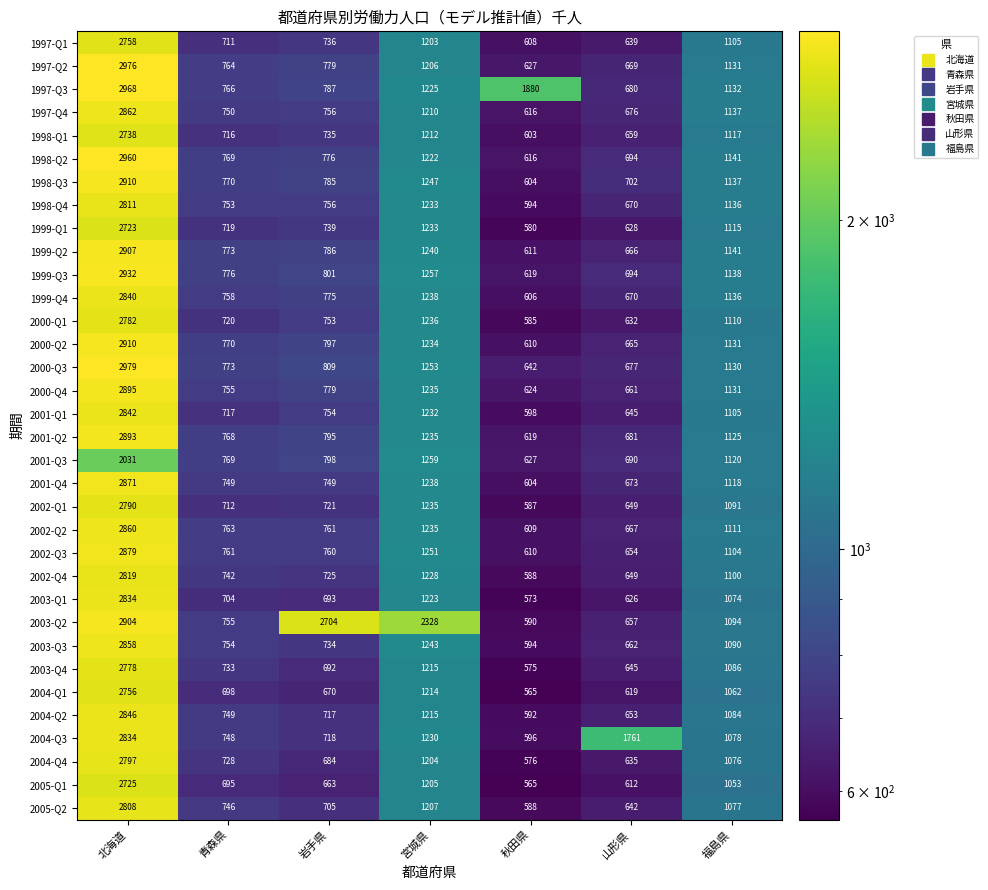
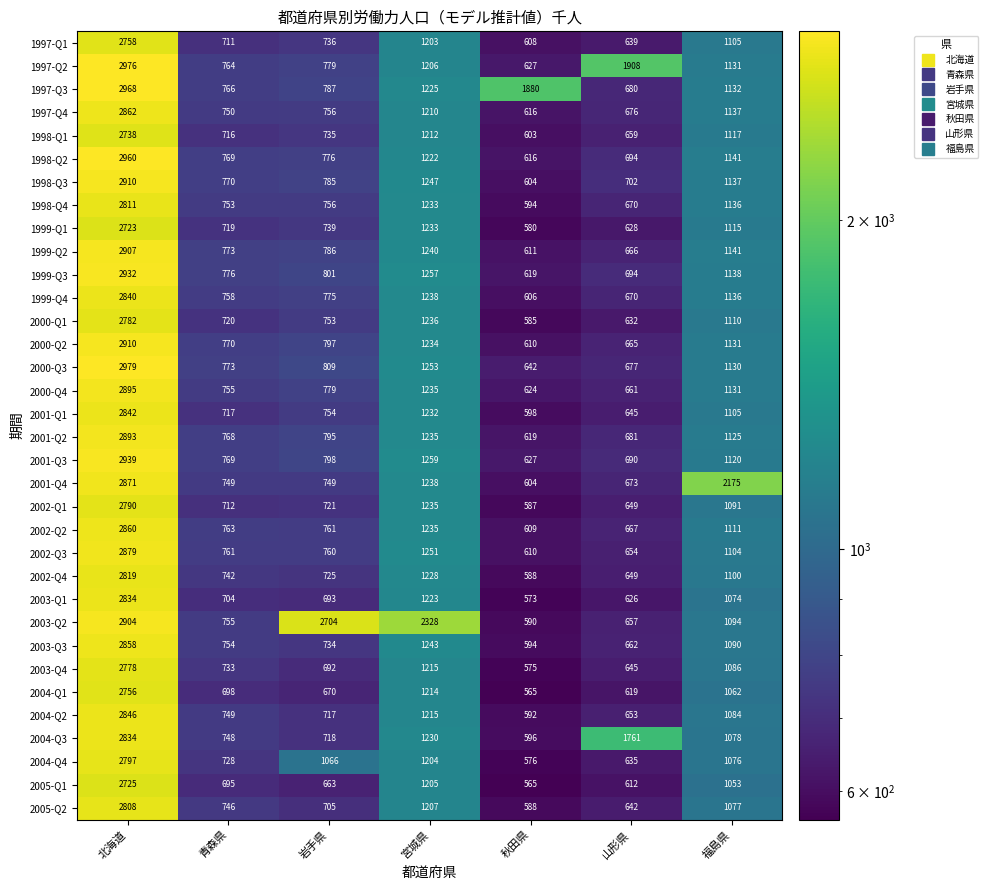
  {
    "1997-Q2": {
      "北海道": 2976,
      "青森県": 764,
      "岩手県": 779,
      "宮城県": 1206,
      "秋田県": 627,
-     "山形県": 669,
+     "山形県": 1908,
      "福島県": 1131
    },
    "2001-Q3": {
-     "北海道": 2031,
+     "北海道": 2939,
      "青森県": 769,
      "岩手県": 798,
      "宮城県": 1259,
      "秋田県": 627,
      "山形県": 690,
      "福島県": 1120
    },
    "2001-Q4": {
      "北海道": 2871,
      "青森県": 749,
      "岩手県": 749,
      "宮城県": 1238,
      "秋田県": 604,
      "山形県": 673,
-     "福島県": 1118
+     "福島県": 2175
    },
    "2004-Q4": {
      "北海道": 2797,
      "青森県": 728,
-     "岩手県": 684,
+     "岩手県": 1066,
      "宮城県": 1204,
      "秋田県": 576,
      "山形県": 635,
      "福島県": 1076
    }
  }
